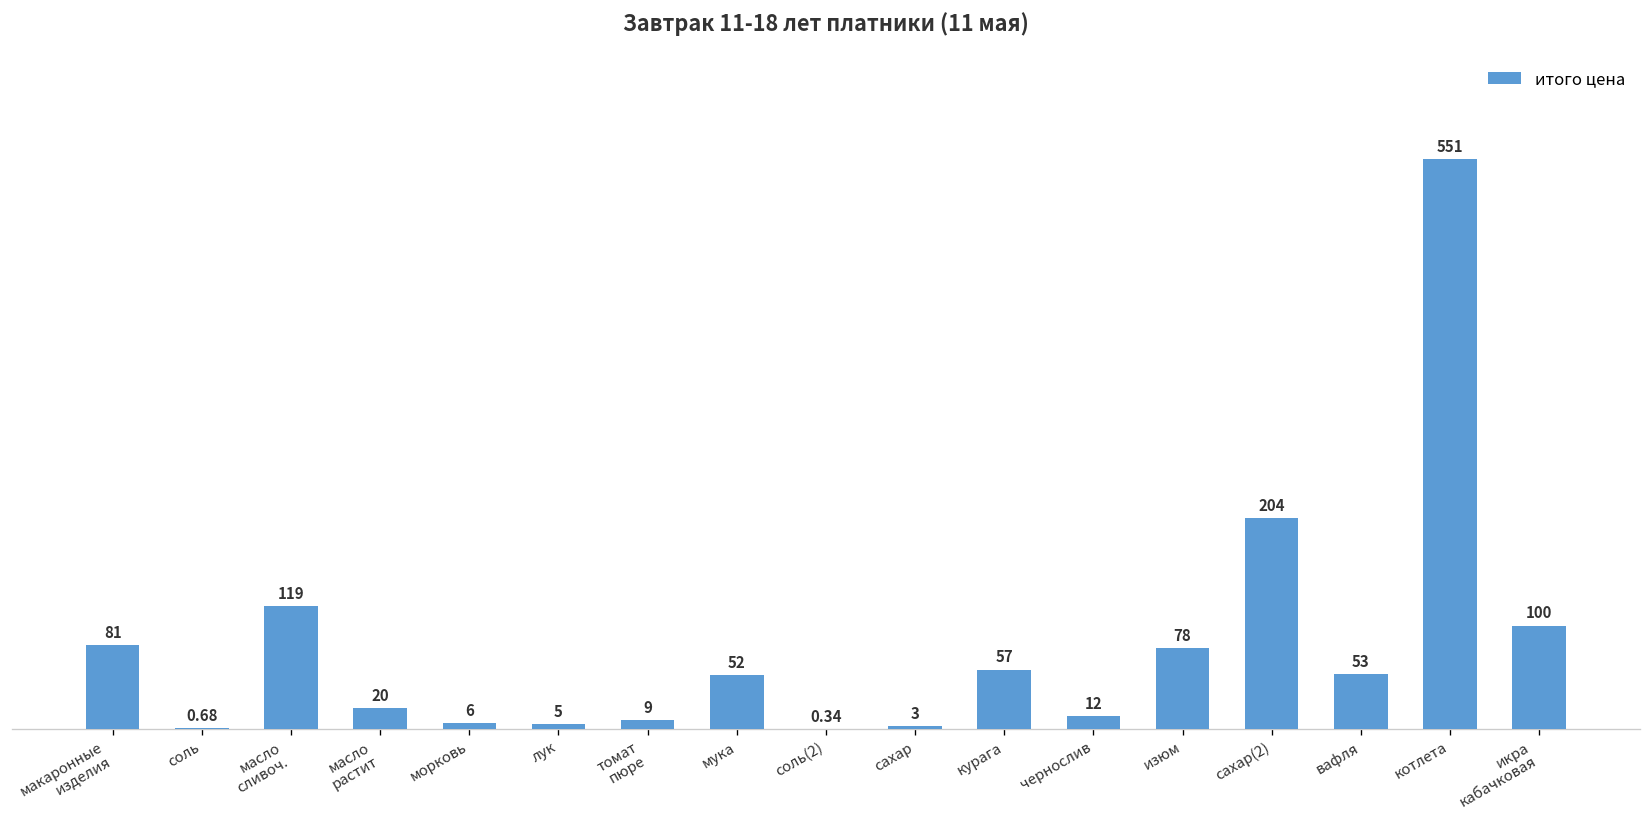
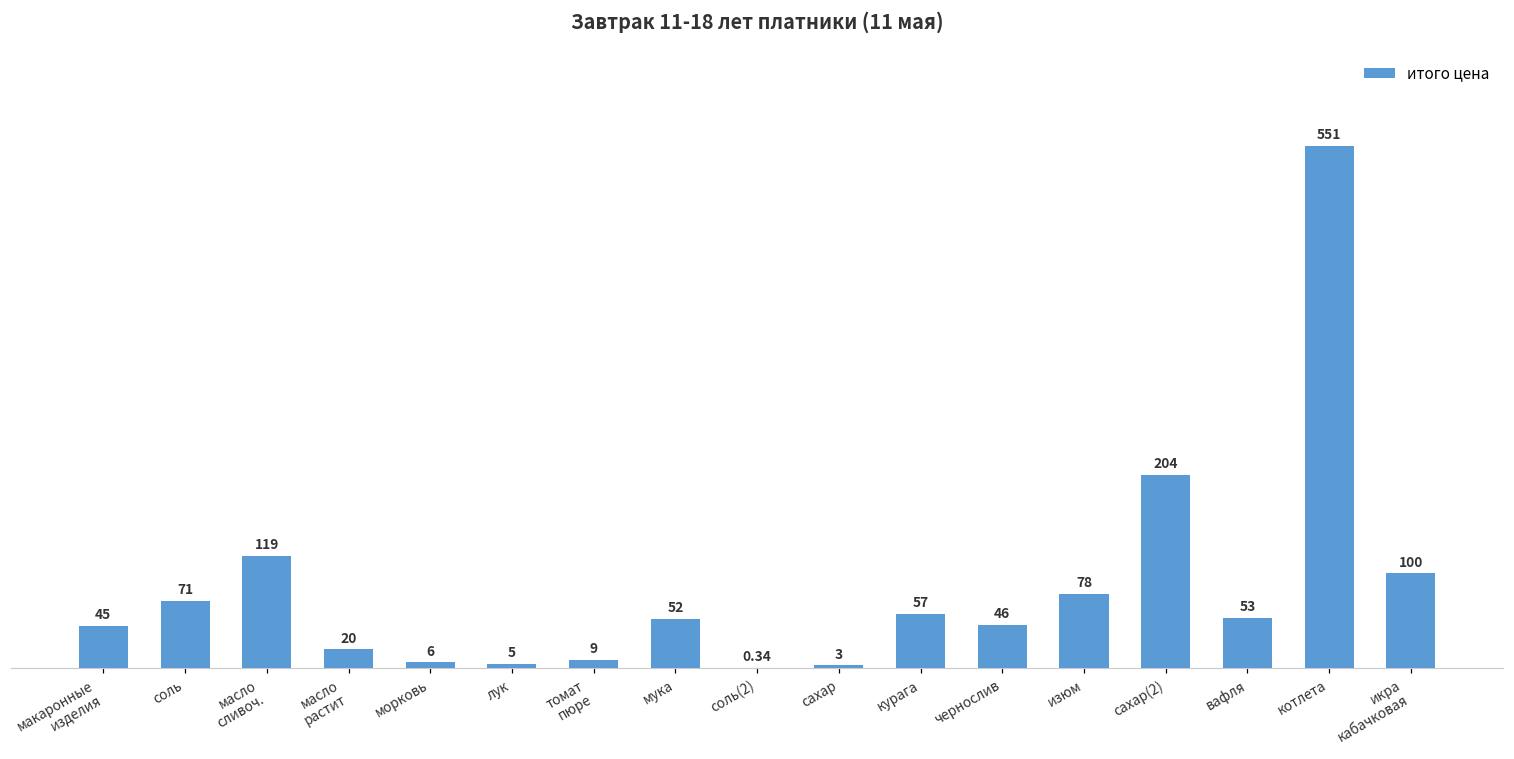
  {
-   "макаронные изделия": 81,
-   "соль": 0.68,
+   "макаронные изделия": 45,
+   "соль": 71,
    "масло сливоч.": 119,
    "масло растит": 20,
    "морковь": 6,
    "лук": 5,
    "томат пюре": 9,
    "мука": 52,
    "соль(2)": 0.34,
    "сахар": 3,
    "курага": 57,
-   "чернослив": 12,
+   "чернослив": 46,
    "изюм": 78,
    "сахар(2)": 204,
    "вафля": 53,
    "котлета": 551,
    "икра кабачковая": 100
  }
